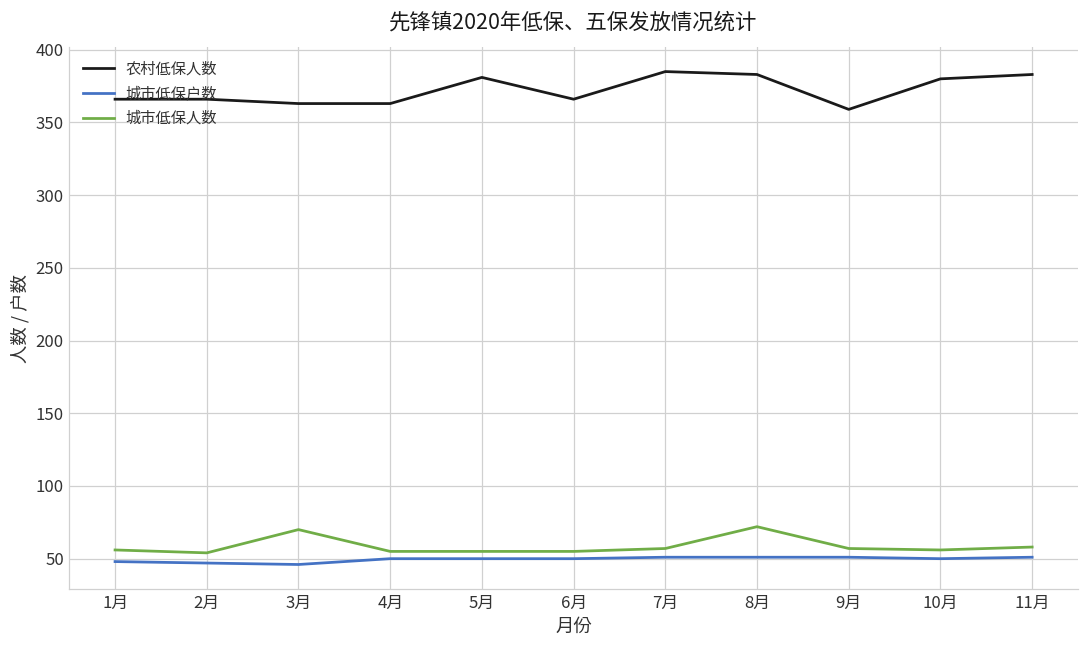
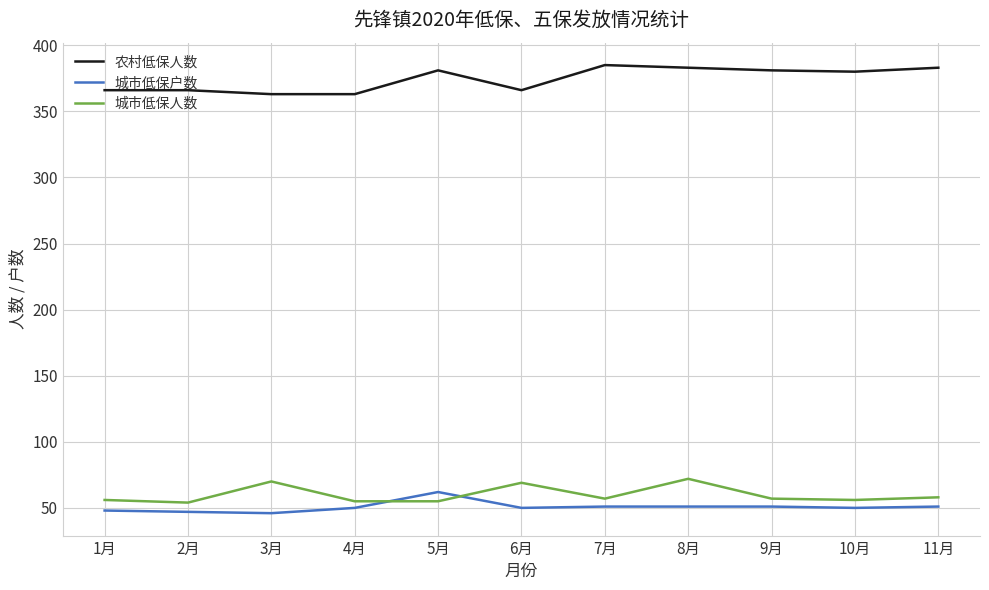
  {
    "农村低保人数": {
      "1月": 366,
      "2月": 366,
      "3月": 363,
      "4月": 363,
      "5月": 381,
      "6月": 366,
      "7月": 385,
      "8月": 383,
-     "9月": 359,
+     "9月": 381,
      "10月": 380,
      "11月": 383
    },
    "城市低保户数": {
      "1月": 48,
      "2月": 47,
      "3月": 46,
      "4月": 50,
-     "5月": 50,
+     "5月": 62,
      "6月": 50,
      "7月": 51,
      "8月": 51,
      "9月": 51,
      "10月": 50,
      "11月": 51
    },
    "城市低保人数": {
      "1月": 56,
      "2月": 54,
      "3月": 70,
      "4月": 55,
      "5月": 55,
-     "6月": 55,
+     "6月": 69,
      "7月": 57,
      "8月": 72,
      "9月": 57,
      "10月": 56,
      "11月": 58
    }
  }
